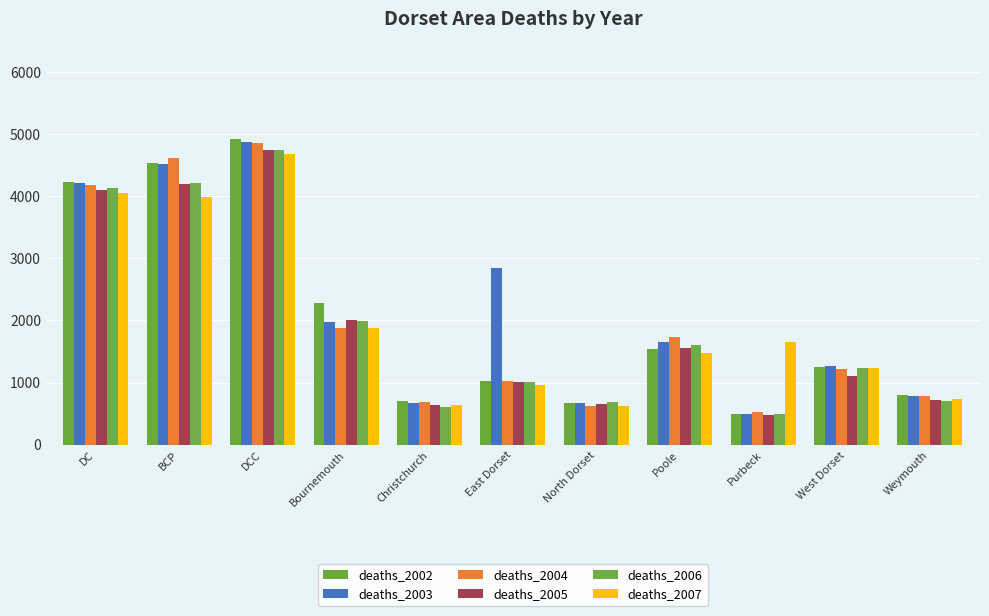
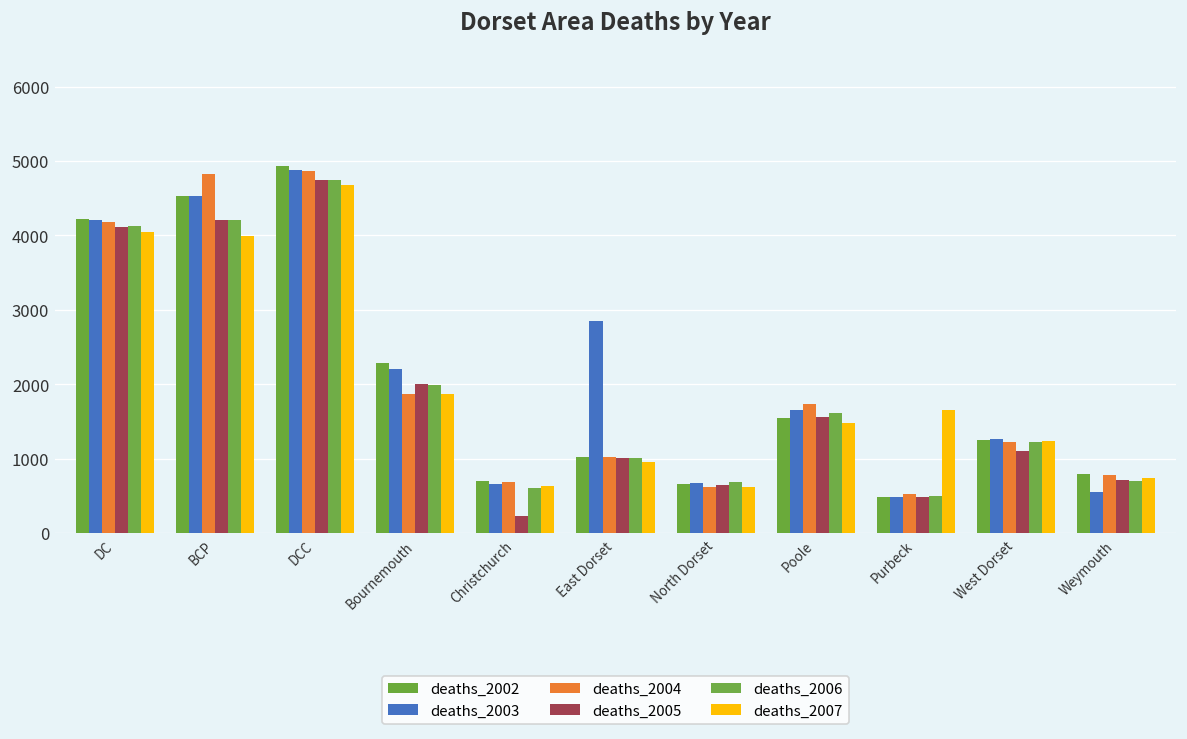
  {
    "deaths_2003": {
      "DC": 4200,
      "BCP": 4500,
      "DCC": 4900,
-     "Bournemouth": 2000,
+     "Bournemouth": 2200,
      "Christchurch": 700,
      "East Dorset": 2900,
      "North Dorset": 700,
      "Poole": 1700,
      "Purbeck": 500,
      "West Dorset": 1300,
-     "Weymouth": 800
+     "Weymouth": 500
    },
    "deaths_2004": {
      "DC": 4200,
-     "BCP": 4600,
+     "BCP": 4800,
      "DCC": 4900,
      "Bournemouth": 1900,
      "Christchurch": 700,
      "East Dorset": 1000,
      "North Dorset": 600,
      "Poole": 1700,
      "Purbeck": 500,
      "West Dorset": 1200,
      "Weymouth": 800
    },
    "deaths_2005": {
      "DC": 4100,
      "BCP": 4200,
      "DCC": 4800,
      "Bournemouth": 2000,
-     "Christchurch": 600,
+     "Christchurch": 200,
      "East Dorset": 1000,
      "North Dorset": 700,
      "Poole": 1600,
      "Purbeck": 500,
      "West Dorset": 1100,
      "Weymouth": 700
    },
    "deaths_2007": {
      "DC": 4000,
      "BCP": 4000,
      "DCC": 4700,
      "Bournemouth": 1900,
      "Christchurch": 600,
      "East Dorset": 1000,
      "North Dorset": 600,
      "Poole": 1500,
      "Purbeck": 1700,
      "West Dorset": 1200,
      "Weymouth": 700
    }
  }
